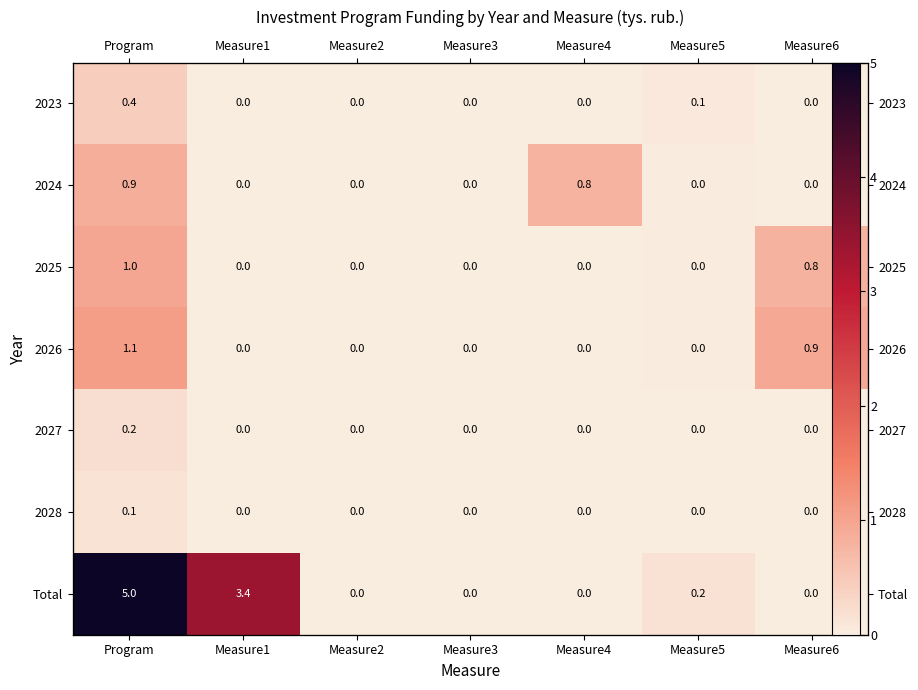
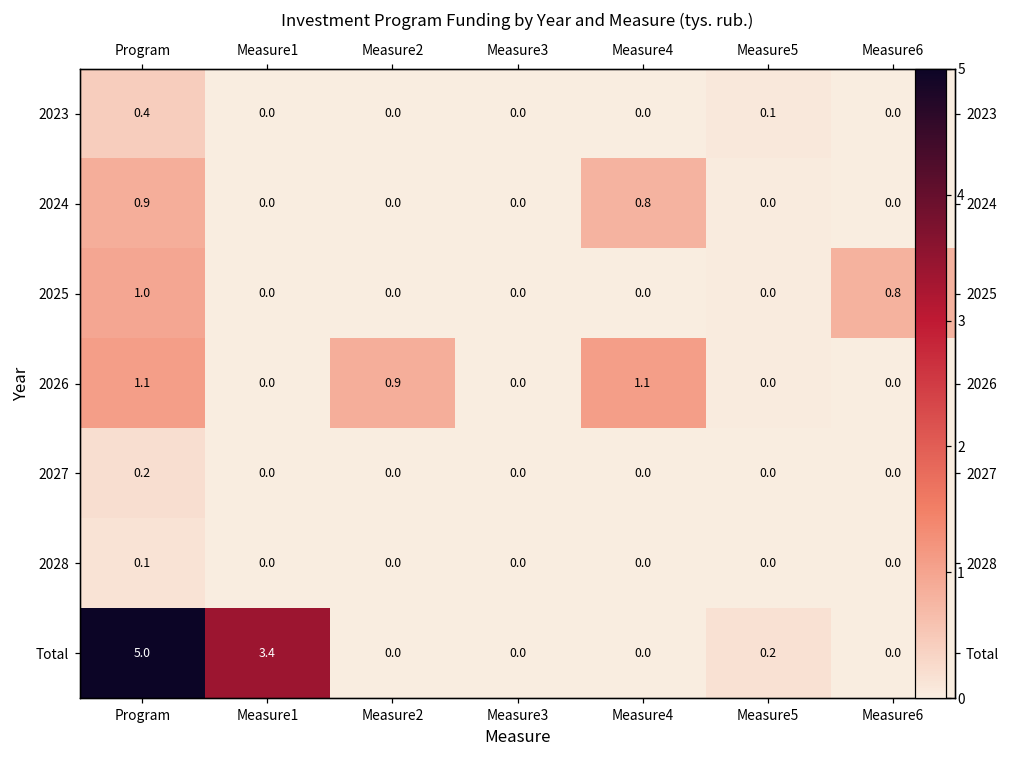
  {
    "2023": {
      "Program": 0.4,
      "Measure1": 0.0,
      "Measure2": 0.0,
      "Measure3": 0.0,
      "Measure4": 0.0,
      "Measure5": 0.1,
      "Measure6": 0.0
    },
    "2024": {
      "Program": 0.9,
      "Measure1": 0.0,
      "Measure2": 0.0,
      "Measure3": 0.0,
      "Measure4": 0.8,
      "Measure5": 0.0,
      "Measure6": 0.0
    },
    "2025": {
      "Program": 1.0,
      "Measure1": 0.0,
      "Measure2": 0.0,
      "Measure3": 0.0,
      "Measure4": 0.0,
      "Measure5": 0.0,
      "Measure6": 0.8
    },
    "2026": {
      "Program": 1.1,
      "Measure1": 0.0,
-     "Measure2": 0.0,
+     "Measure2": 0.9,
      "Measure3": 0.0,
-     "Measure4": 0.0,
+     "Measure4": 1.1,
      "Measure5": 0.0,
-     "Measure6": 0.9
+     "Measure6": 0.0
    },
    "2027": {
      "Program": 0.2,
      "Measure1": 0.0,
      "Measure2": 0.0,
      "Measure3": 0.0,
      "Measure4": 0.0,
      "Measure5": 0.0,
      "Measure6": 0.0
    },
    "2028": {
      "Program": 0.1,
      "Measure1": 0.0,
      "Measure2": 0.0,
      "Measure3": 0.0,
      "Measure4": 0.0,
      "Measure5": 0.0,
      "Measure6": 0.0
    },
    "Total": {
      "Program": 5.0,
      "Measure1": 3.4,
      "Measure2": 0.0,
      "Measure3": 0.0,
      "Measure4": 0.0,
      "Measure5": 0.2,
      "Measure6": 0.0
    }
  }
